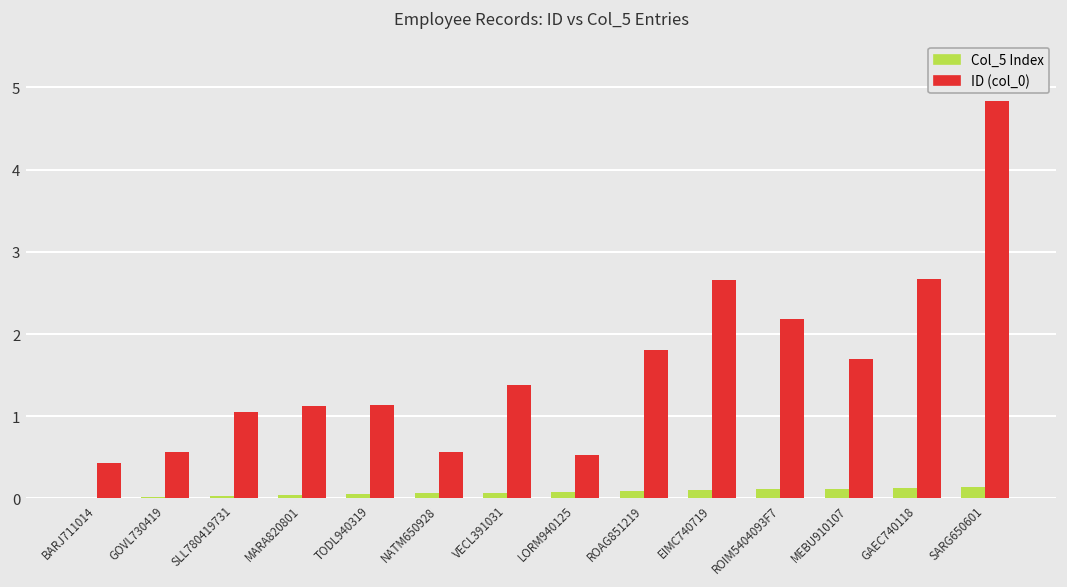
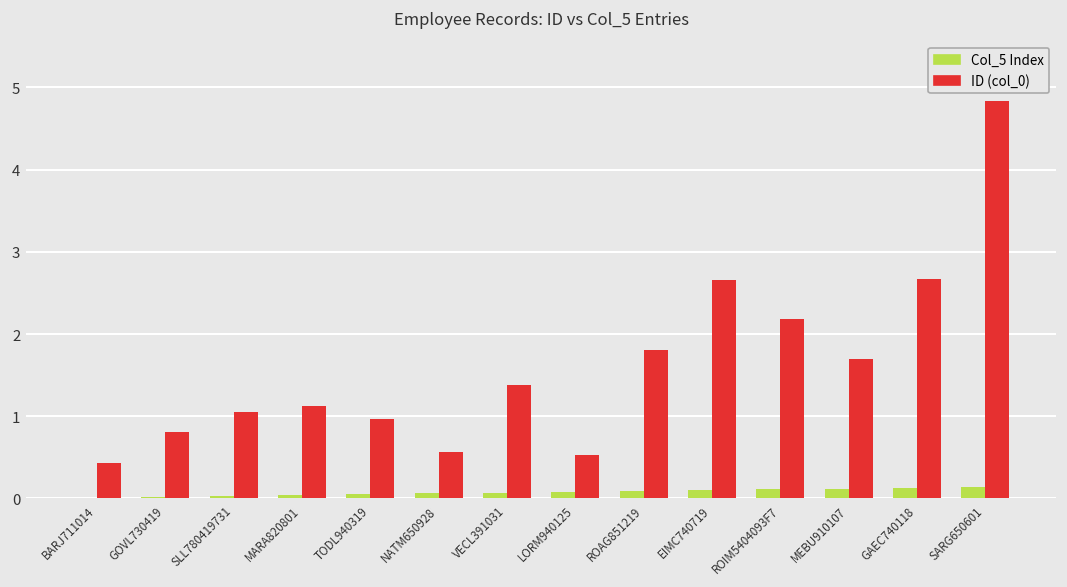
  {
    "Col_5 Index": {
      "MARA820801": 0.0,
      "TODL940319": 0.1,
      "NATM650928": 0.1,
      "VECL391031": 0.1,
      "LORM940125": 0.1,
      "ROAG851219": 0.1,
      "EIMC740719": 0.1,
      "ROIM5404093F7": 0.1,
      "MEBU910107": 0.1,
      "GAEC740118": 0.1,
      "SARG650601": 0.1
    },
    "ID (col_0)": {
      "BARJ711014": 0.4,
-     "GOVL730419": 0.6,
+     "GOVL730419": 0.8,
      "SLL780419731": 1.1,
      "MARA820801": 1.1,
-     "TODL940319": 1.1,
+     "TODL940319": 1.0,
      "NATM650928": 0.6,
      "VECL391031": 1.4,
      "LORM940125": 0.5,
      "ROAG851219": 1.8,
      "EIMC740719": 2.7,
      "ROIM5404093F7": 2.2,
      "MEBU910107": 1.7,
      "GAEC740118": 2.7,
      "SARG650601": 4.8
    }
  }
